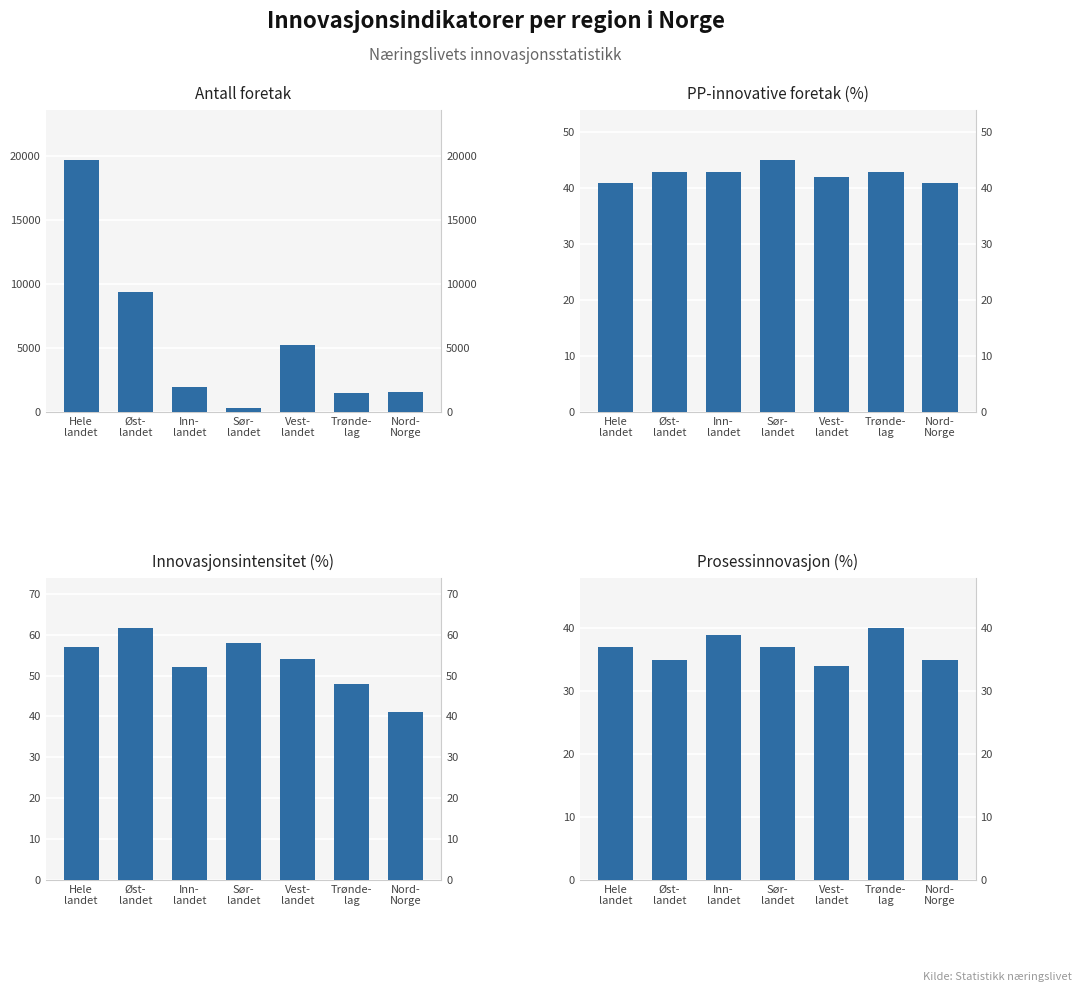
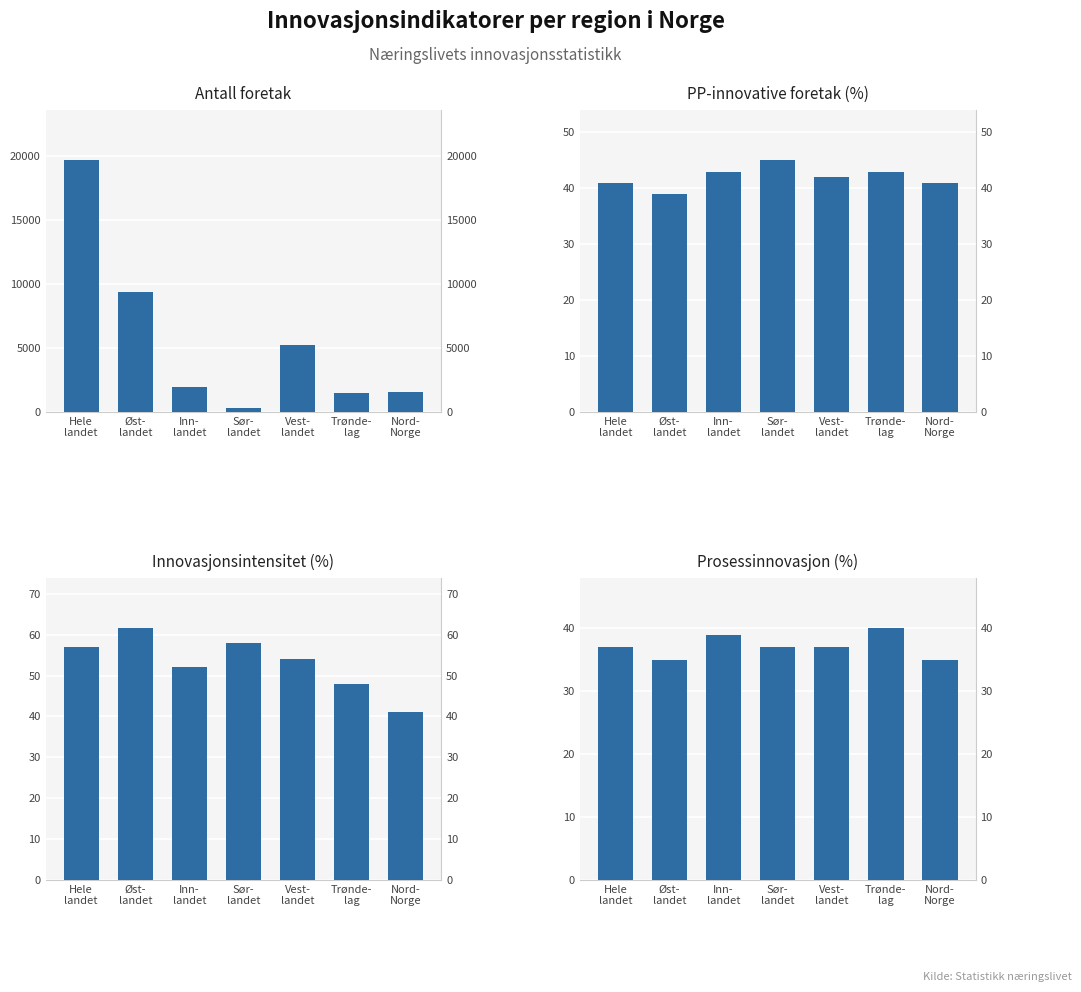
  {
    "Antall foretak": {
      "Hele landet": 19700,
      "Øst- landet": 9300,
      "Inn- landet": 2000,
      "Sør- landet": 300,
      "Vest- landet": 5300,
      "Trønde- lag": 1500,
      "Nord- Norge": 1500
    },
    "PP-innovative foretak (%)": {
      "Hele landet": 41,
-     "Øst- landet": 43,
+     "Øst- landet": 39,
      "Inn- landet": 43,
      "Sør- landet": 45,
      "Vest- landet": 42,
      "Trønde- lag": 43,
      "Nord- Norge": 41
    },
    "Innovasjonsintensitet (%)": {
      "Hele landet": 57,
      "Øst- landet": 62,
      "Inn- landet": 52,
      "Sør- landet": 58,
      "Vest- landet": 54,
      "Trønde- lag": 48,
      "Nord- Norge": 41
    },
    "Prosessinnovasjon (%)": {
      "Hele landet": 37,
      "Øst- landet": 35,
      "Inn- landet": 39,
      "Sør- landet": 37,
-     "Vest- landet": 34,
+     "Vest- landet": 37,
      "Trønde- lag": 40,
      "Nord- Norge": 35
    }
  }
